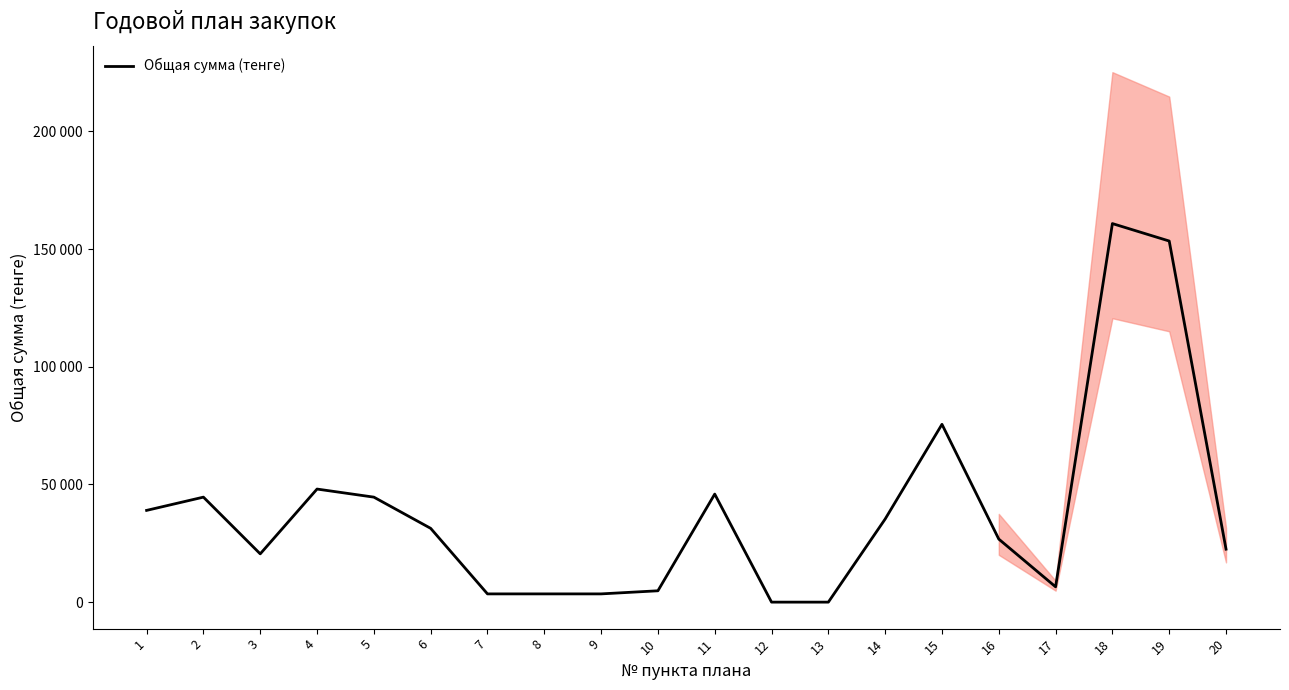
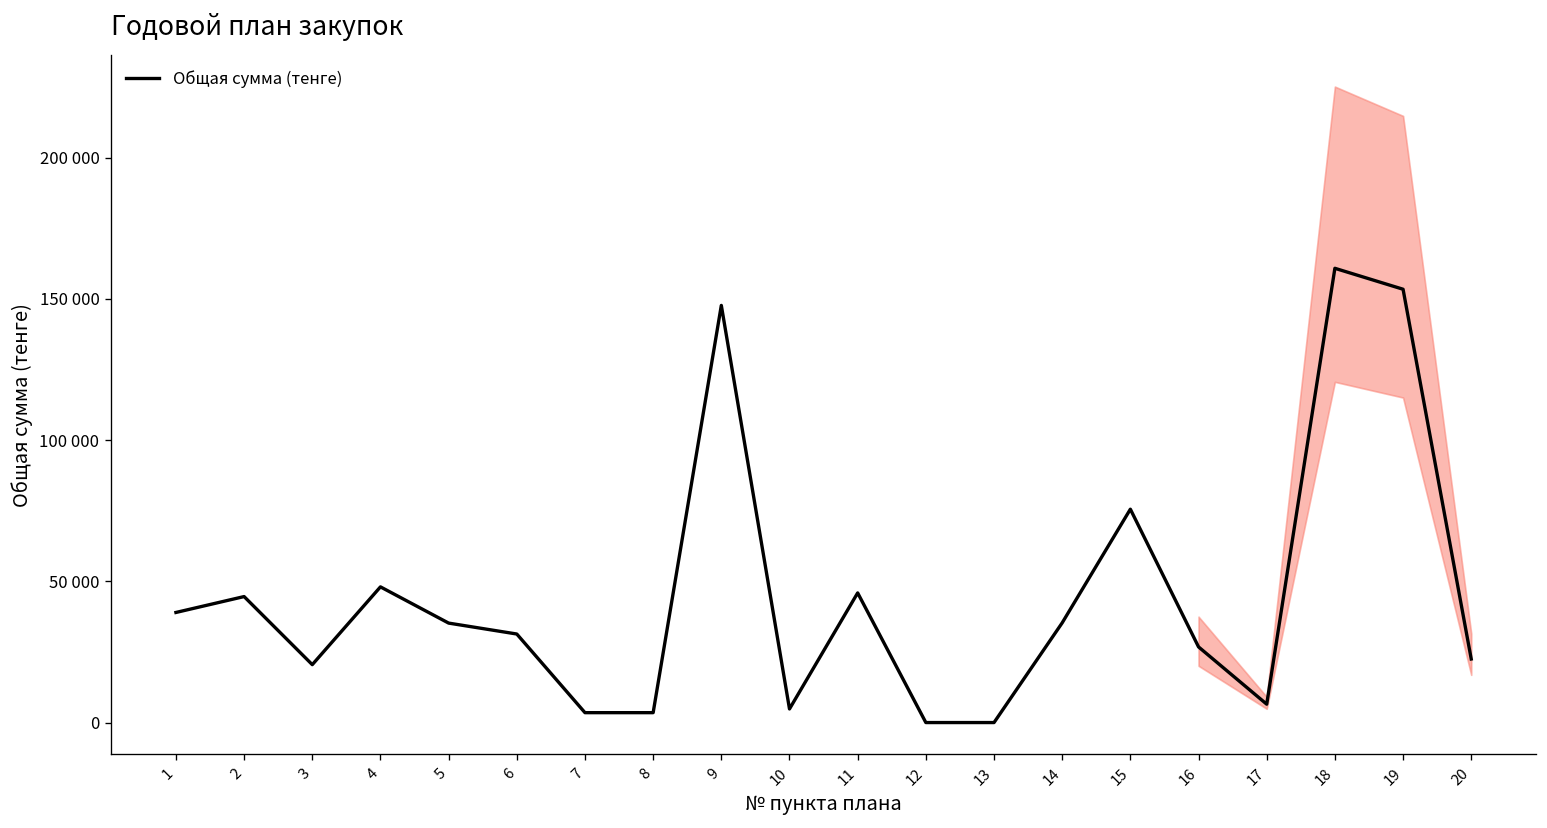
  {
    "Общая сумма (тенге)": {
      "1": 39000,
      "2": 45000,
      "3": 21000,
      "4": 48000,
-     "5": 45000,
+     "5": 35000,
      "6": 31000,
      "7": 4000,
      "8": 4000,
-     "9": 4000,
+     "9": 148000,
      "10": 5000,
      "11": 46000,
      "12": 0,
      "13": 0,
      "14": 35000,
      "15": 76000,
      "16": 27000,
      "17": 7000,
      "18": 161000,
      "19": 153000,
      "20": 23000
    }
  }
